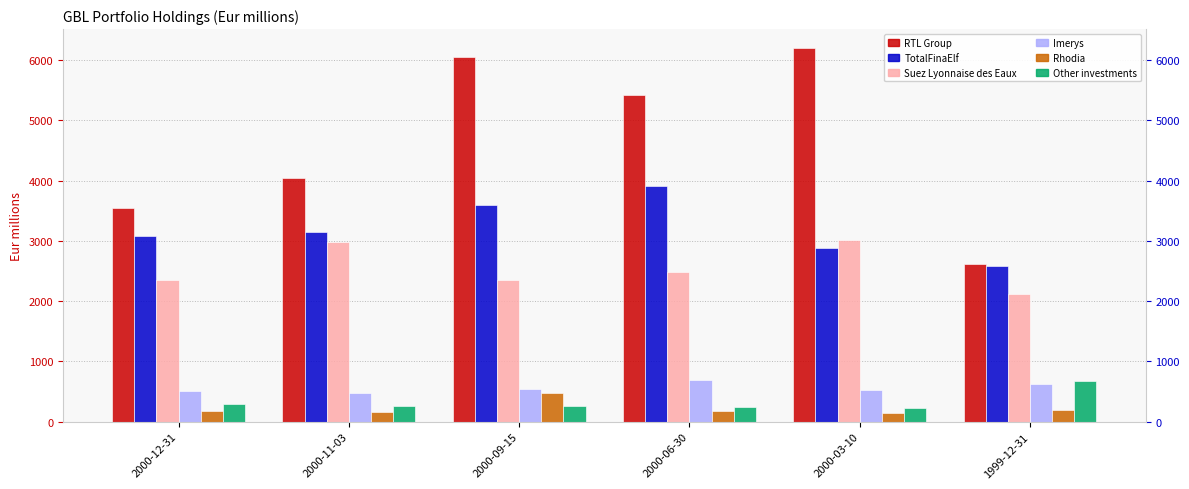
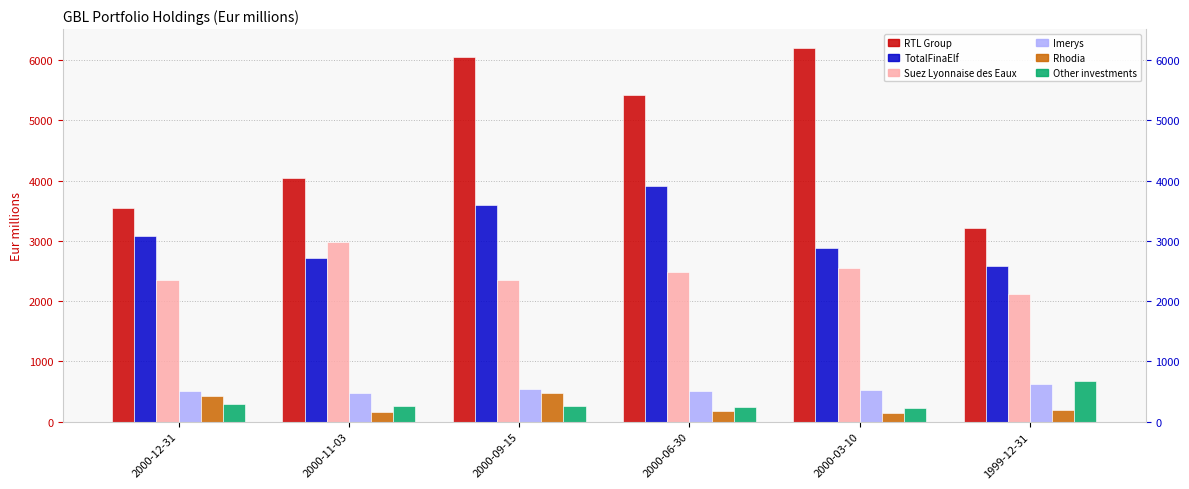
  {
    "RTL Group": {
      "2000-12-31": 3600,
      "2000-11-03": 4000,
      "2000-09-15": 6000,
      "2000-06-30": 5400,
      "2000-03-10": 6200,
-     "1999-12-31": 2600
+     "1999-12-31": 3200
    },
    "TotalFinaElf": {
      "2000-12-31": 3100,
-     "2000-11-03": 3200,
+     "2000-11-03": 2700,
      "2000-09-15": 3600,
      "2000-06-30": 3900,
      "2000-03-10": 2900,
      "1999-12-31": 2600
    },
    "Suez Lyonnaise des Eaux": {
      "2000-12-31": 2400,
      "2000-11-03": 3000,
      "2000-09-15": 2400,
      "2000-06-30": 2500,
-     "2000-03-10": 3000,
+     "2000-03-10": 2600,
      "1999-12-31": 2100
    },
    "Imerys": {
      "2000-12-31": 500,
      "2000-11-03": 500,
      "2000-09-15": 500,
-     "2000-06-30": 700,
+     "2000-06-30": 500,
      "2000-03-10": 500,
      "1999-12-31": 600
    },
    "Rhodia": {
-     "2000-12-31": 200,
+     "2000-12-31": 400,
      "2000-11-03": 200,
      "2000-09-15": 500,
      "2000-06-30": 200,
      "2000-03-10": 100,
      "1999-12-31": 200
    },
    "Other investments": {
      "2000-12-31": 300,
      "2000-11-03": 300,
      "2000-09-15": 300,
      "2000-06-30": 200,
      "2000-03-10": 200,
      "1999-12-31": 700
    }
  }
